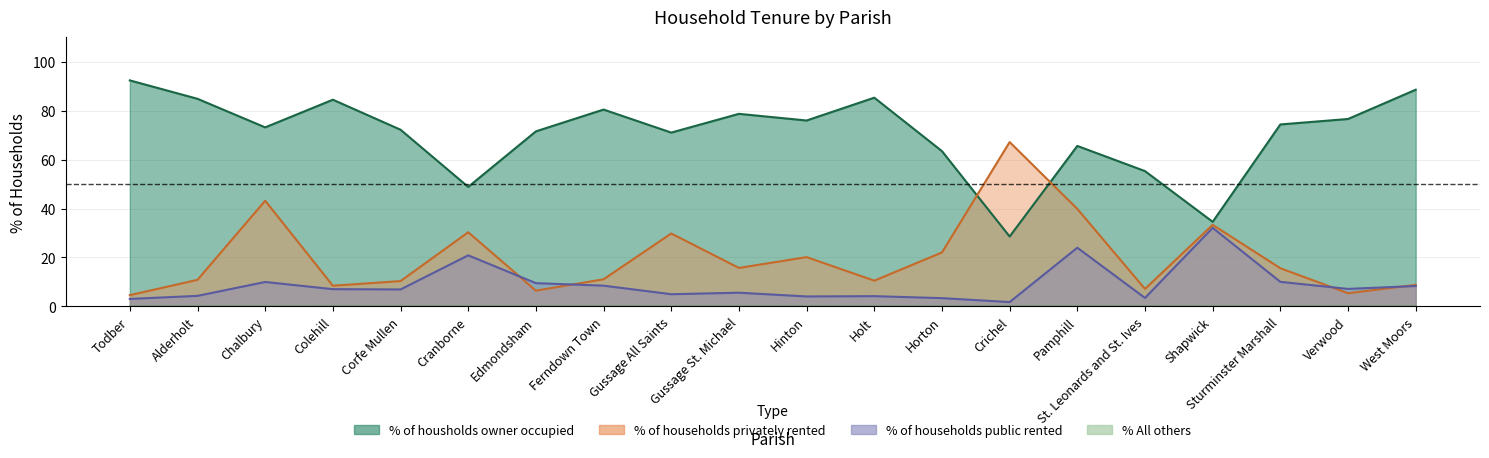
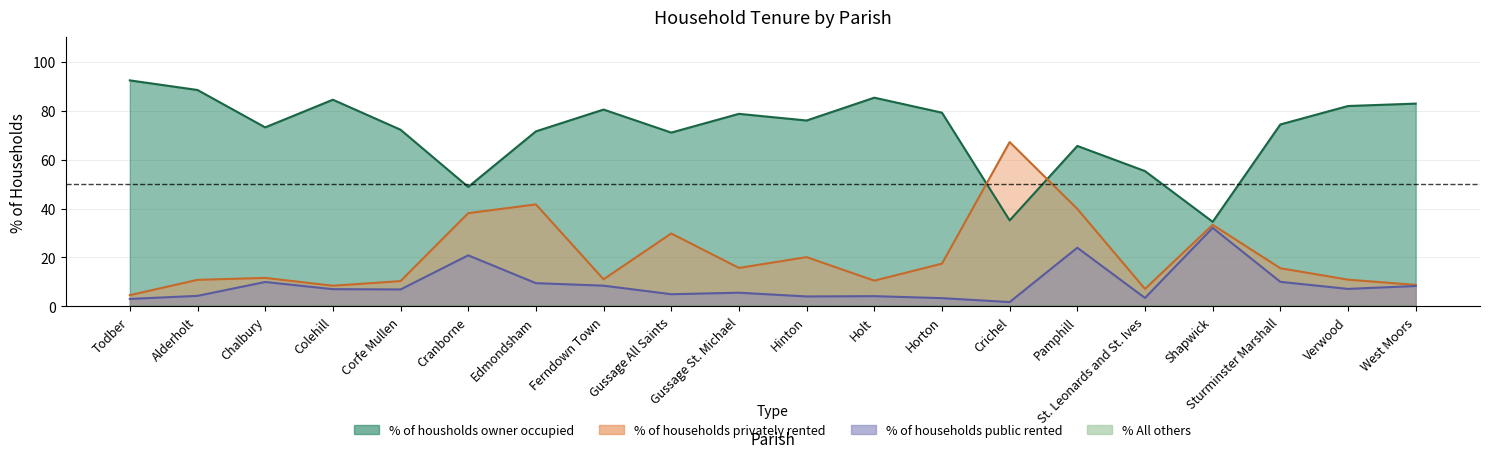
  {
    "% of housholds owner occupied": {
      "Todber": 92,
-     "Alderholt": 85,
+     "Alderholt": 88,
      "Chalbury": 73,
      "Colehill": 84,
      "Corfe Mullen": 72,
      "Cranborne": 49,
      "Edmondsham": 72,
      "Ferndown Town": 80,
      "Gussage All Saints": 71,
      "Gussage St. Michael": 79,
      "Hinton": 76,
      "Holt": 85,
-     "Horton": 63,
-     "Crichel": 29,
+     "Horton": 79,
+     "Crichel": 35,
      "Pamphill": 66,
      "St. Leonards and St. Ives": 55,
      "Shapwick": 35,
      "Sturminster Marshall": 74,
-     "Verwood": 77,
-     "West Moors": 89
+     "Verwood": 82,
+     "West Moors": 83
    },
    "% of households privately rented": {
      "Todber": 5,
      "Alderholt": 11,
-     "Chalbury": 43,
+     "Chalbury": 12,
      "Colehill": 8,
      "Corfe Mullen": 10,
-     "Cranborne": 30,
-     "Edmondsham": 6,
+     "Cranborne": 38,
+     "Edmondsham": 42,
      "Ferndown Town": 11,
      "Gussage All Saints": 30,
      "Gussage St. Michael": 16,
      "Hinton": 20,
      "Holt": 11,
-     "Horton": 22,
+     "Horton": 17,
      "Crichel": 67,
      "Pamphill": 40,
      "St. Leonards and St. Ives": 7,
      "Shapwick": 33,
      "Sturminster Marshall": 16,
-     "Verwood": 5
+     "Verwood": 11
    }
  }
